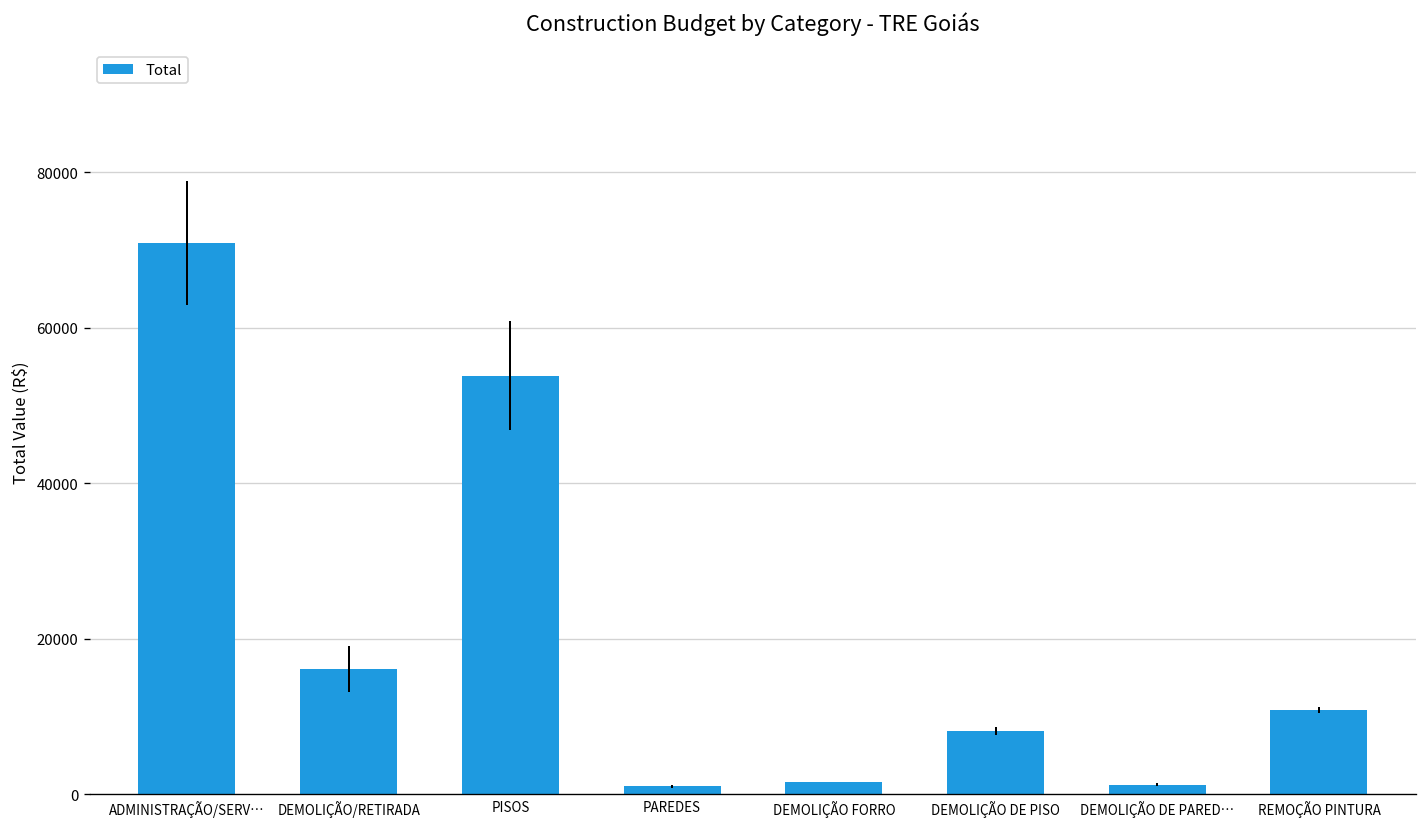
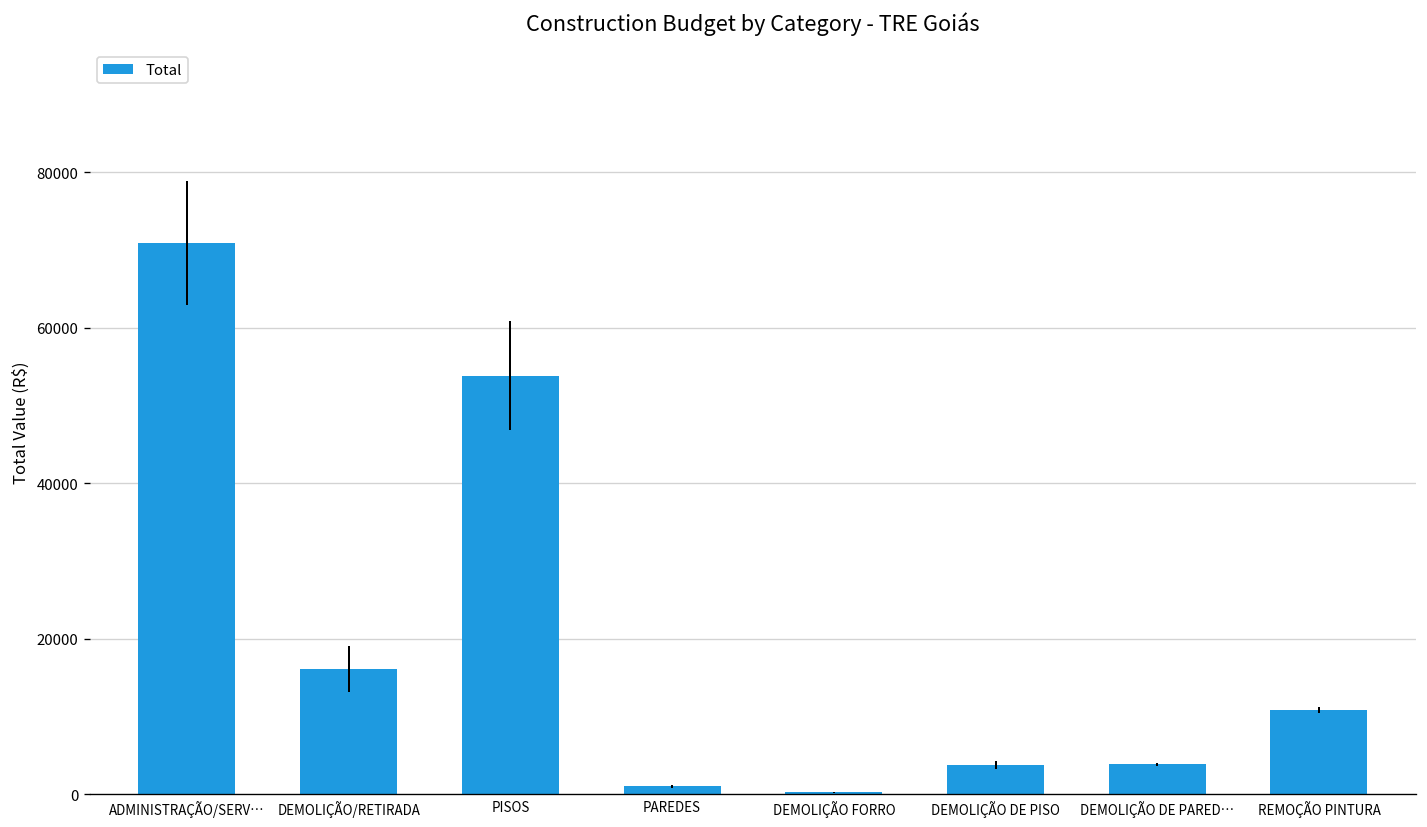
  {
    "ADMINISTRAÇÃO/SERV…": 71000,
    "DEMOLIÇÃO/RETIRADA": 16000,
    "PISOS": 54000,
    "PAREDES": 1000,
-   "DEMOLIÇÃO FORRO": 2000,
-   "DEMOLIÇÃO DE PISO": 8000,
-   "DEMOLIÇÃO DE PARED…": 1000,
+   "DEMOLIÇÃO FORRO": 0,
+   "DEMOLIÇÃO DE PISO": 4000,
+   "DEMOLIÇÃO DE PARED…": 4000,
    "REMOÇÃO PINTURA": 11000
  }
